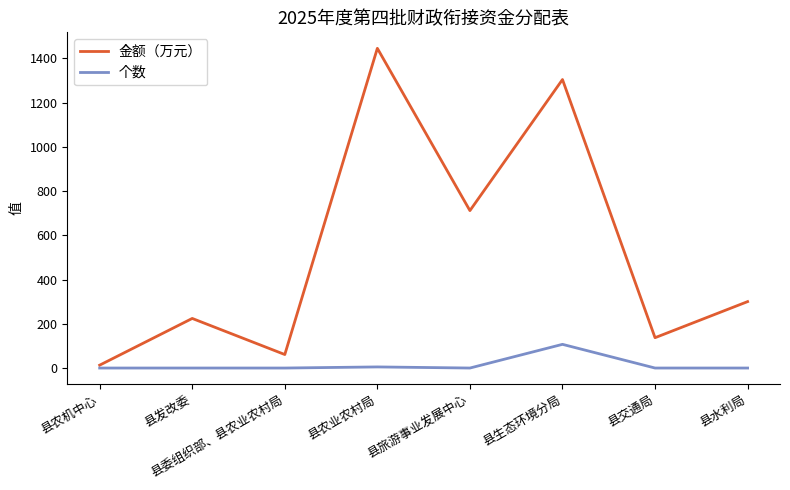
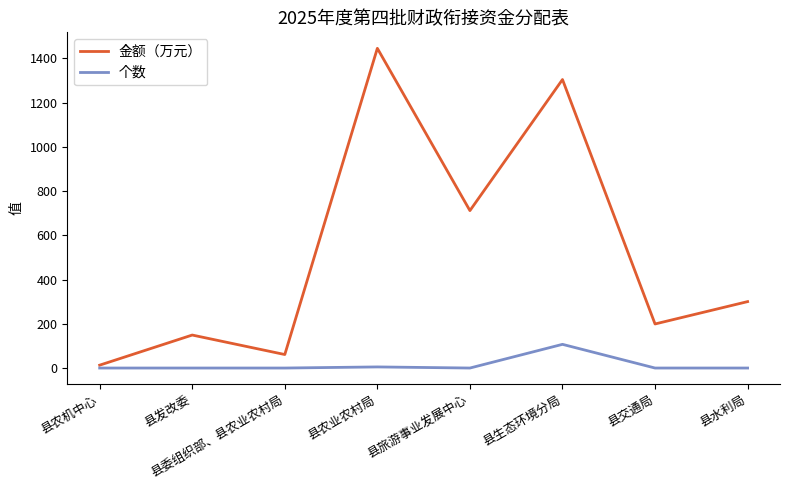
  {
    "金额（万元）": {
      "县农机中心": 10,
-     "县发改委": 230,
+     "县发改委": 150,
      "县委组织部、县农业农村局": 60,
      "县农业农村局": 1450,
      "县旅游事业发展中心": 710,
      "县生态环境分局": 1300,
-     "县交通局": 140,
+     "县交通局": 200,
      "县水利局": 300
    },
    "个数": {
      "县农机中心": 0,
      "县发改委": 0,
      "县委组织部、县农业农村局": 0,
      "县农业农村局": 10,
      "县旅游事业发展中心": 0,
      "县生态环境分局": 110,
      "县交通局": 0,
      "县水利局": 0
    }
  }
